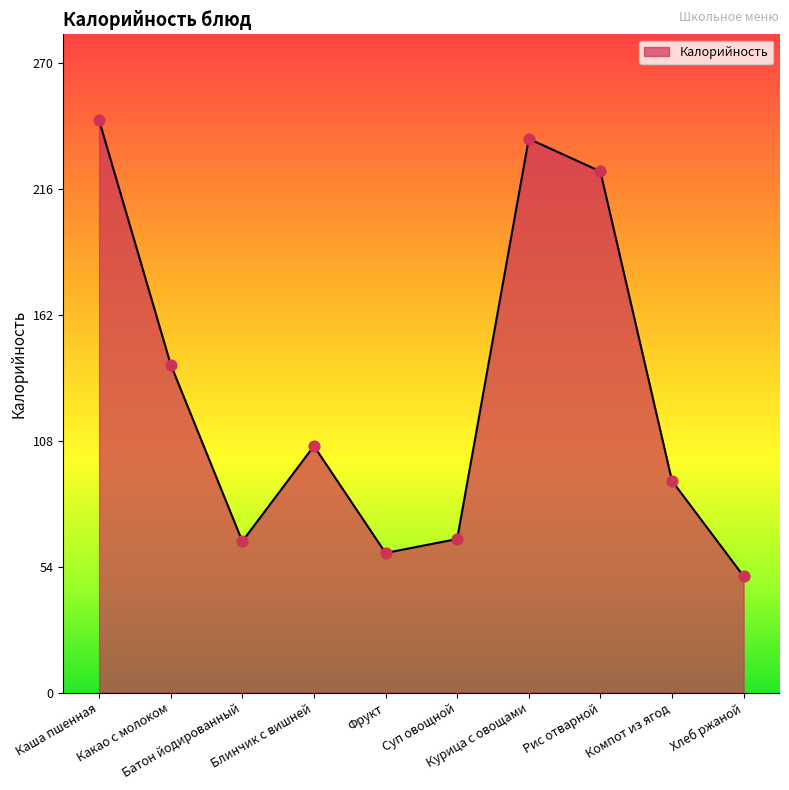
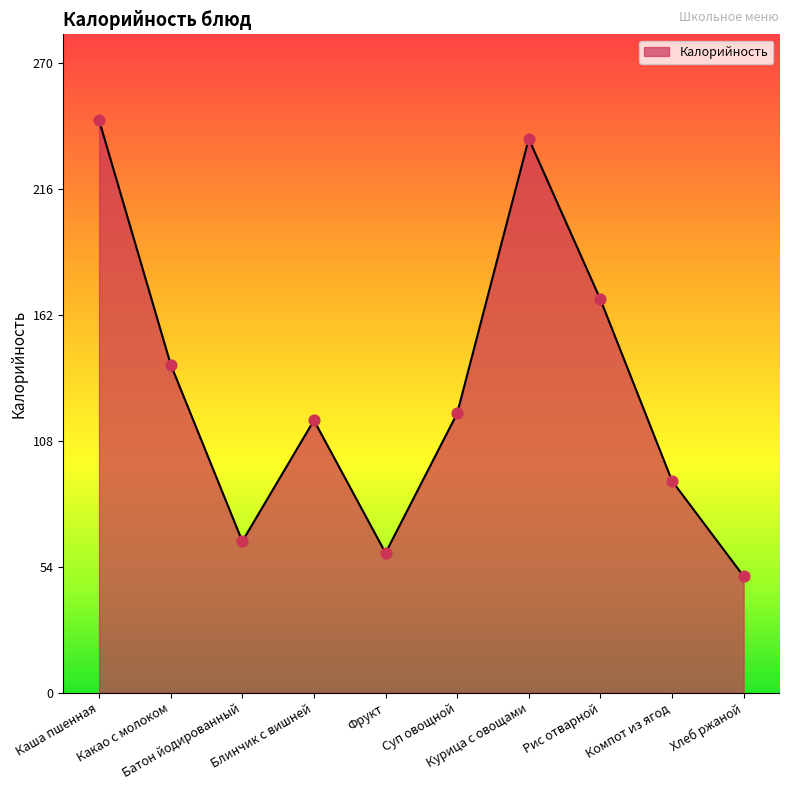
  {
    "Каша пшенная": 246,
    "Какао с молоком": 141,
    "Батон йодированный": 65,
-   "Блинчик с вишней": 106,
+   "Блинчик с вишней": 117,
    "Фрукт": 60,
-   "Суп овощной": 66,
+   "Суп овощной": 120,
    "Курица с овощами": 238,
-   "Рис отварной": 224,
+   "Рис отварной": 169,
    "Компот из ягод": 91,
    "Хлеб ржаной": 50
  }
